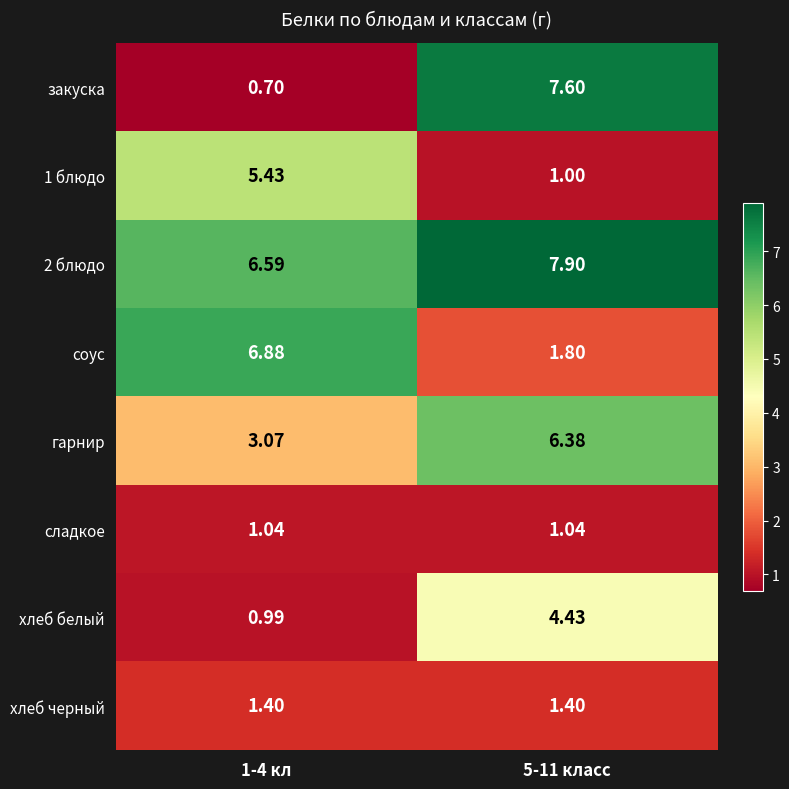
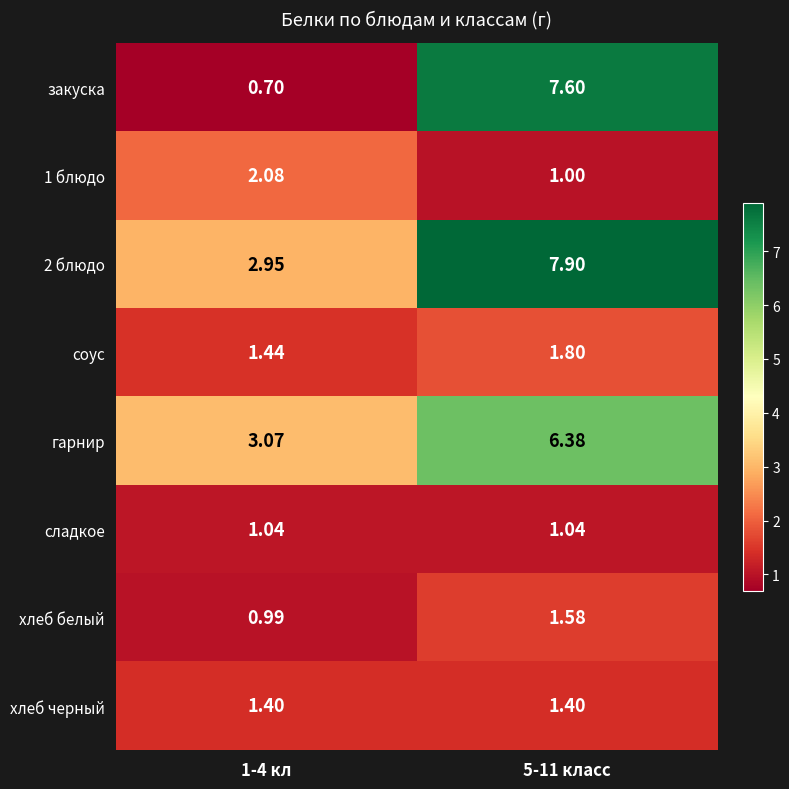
  {
    "закуска": {
      "1-4 кл": 0.70,
      "5-11 класс": 7.60
    },
    "1 блюдо": {
-     "1-4 кл": 5.43,
+     "1-4 кл": 2.08,
      "5-11 класс": 1.00
    },
    "2 блюдо": {
-     "1-4 кл": 6.59,
+     "1-4 кл": 2.95,
      "5-11 класс": 7.90
    },
    "соус": {
-     "1-4 кл": 6.88,
+     "1-4 кл": 1.44,
      "5-11 класс": 1.80
    },
    "гарнир": {
      "1-4 кл": 3.07,
      "5-11 класс": 6.38
    },
    "сладкое": {
      "1-4 кл": 1.04,
      "5-11 класс": 1.04
    },
    "хлеб белый": {
      "1-4 кл": 0.99,
-     "5-11 класс": 4.43
+     "5-11 класс": 1.58
    },
    "хлеб черный": {
      "1-4 кл": 1.40,
      "5-11 класс": 1.40
    }
  }
